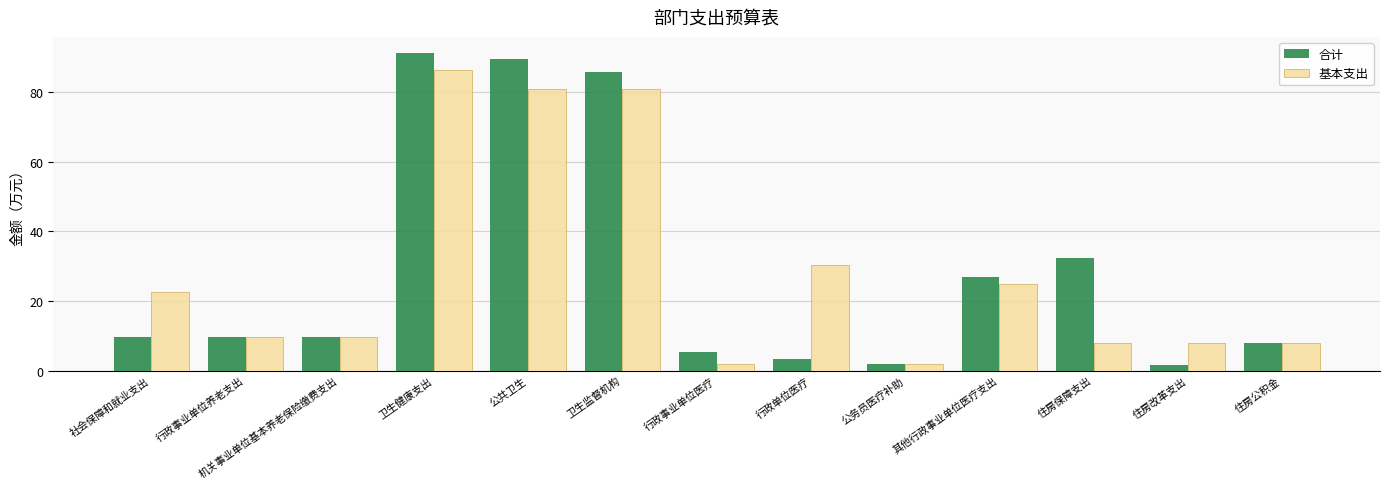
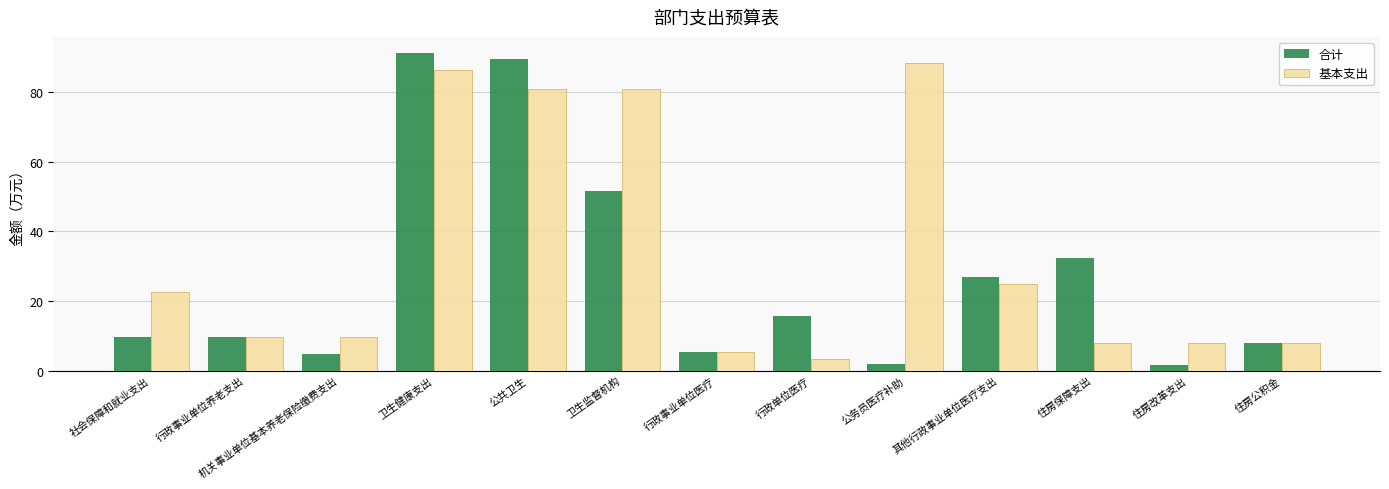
  {
    "合计": {
      "社会保障和就业支出": 10,
      "行政事业单位养老支出": 10,
-     "机关事业单位基本养老保险缴费支出": 10,
+     "机关事业单位基本养老保险缴费支出": 5,
      "卫生健康支出": 91,
      "公共卫生": 89,
-     "卫生监督机构": 86,
+     "卫生监督机构": 52,
      "行政事业单位医疗": 5,
-     "行政单位医疗": 3,
+     "行政单位医疗": 16,
      "公务员医疗补助": 2,
      "其他行政事业单位医疗支出": 27,
      "住房保障支出": 32,
      "住房改革支出": 2,
      "住房公积金": 8
    },
    "基本支出": {
      "社会保障和就业支出": 23,
      "行政事业单位养老支出": 10,
      "机关事业单位基本养老保险缴费支出": 10,
      "卫生健康支出": 86,
      "公共卫生": 81,
      "卫生监督机构": 81,
-     "行政事业单位医疗": 2,
-     "行政单位医疗": 30,
-     "公务员医疗补助": 2,
+     "行政事业单位医疗": 5,
+     "行政单位医疗": 3,
+     "公务员医疗补助": 88,
      "其他行政事业单位医疗支出": 25,
      "住房保障支出": 8,
      "住房改革支出": 8,
      "住房公积金": 8
    }
  }
